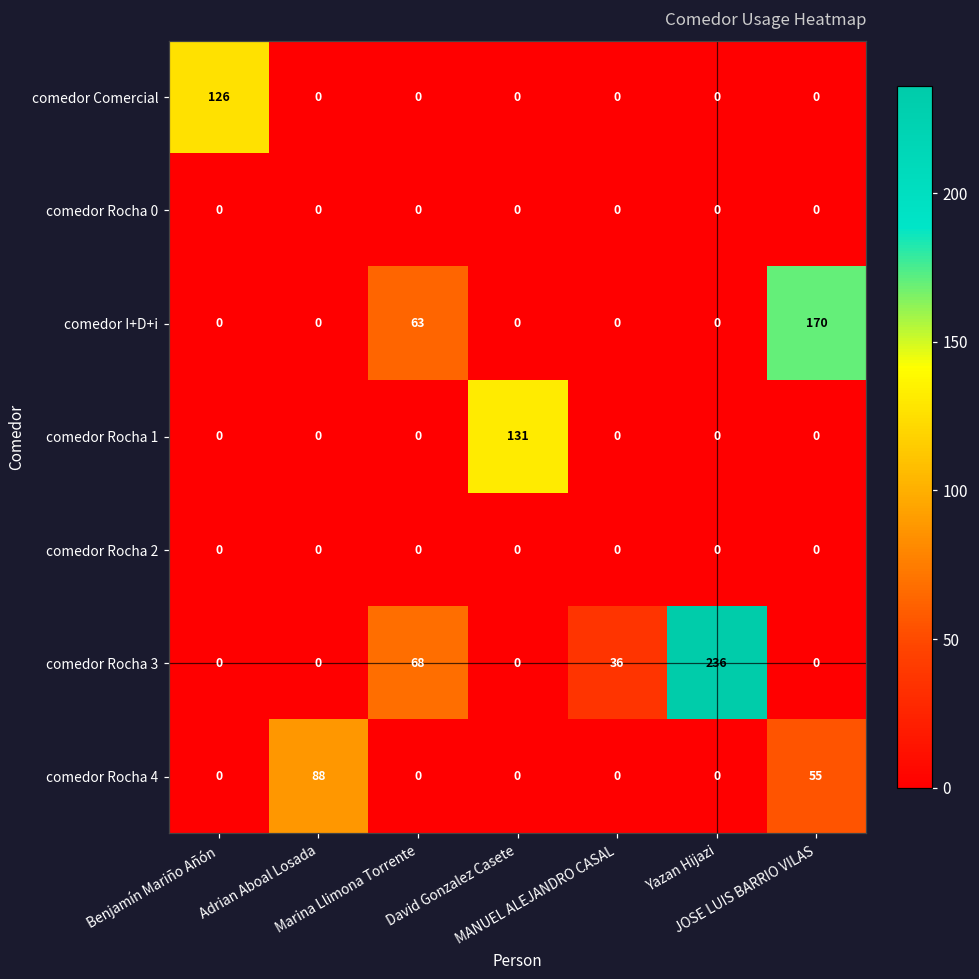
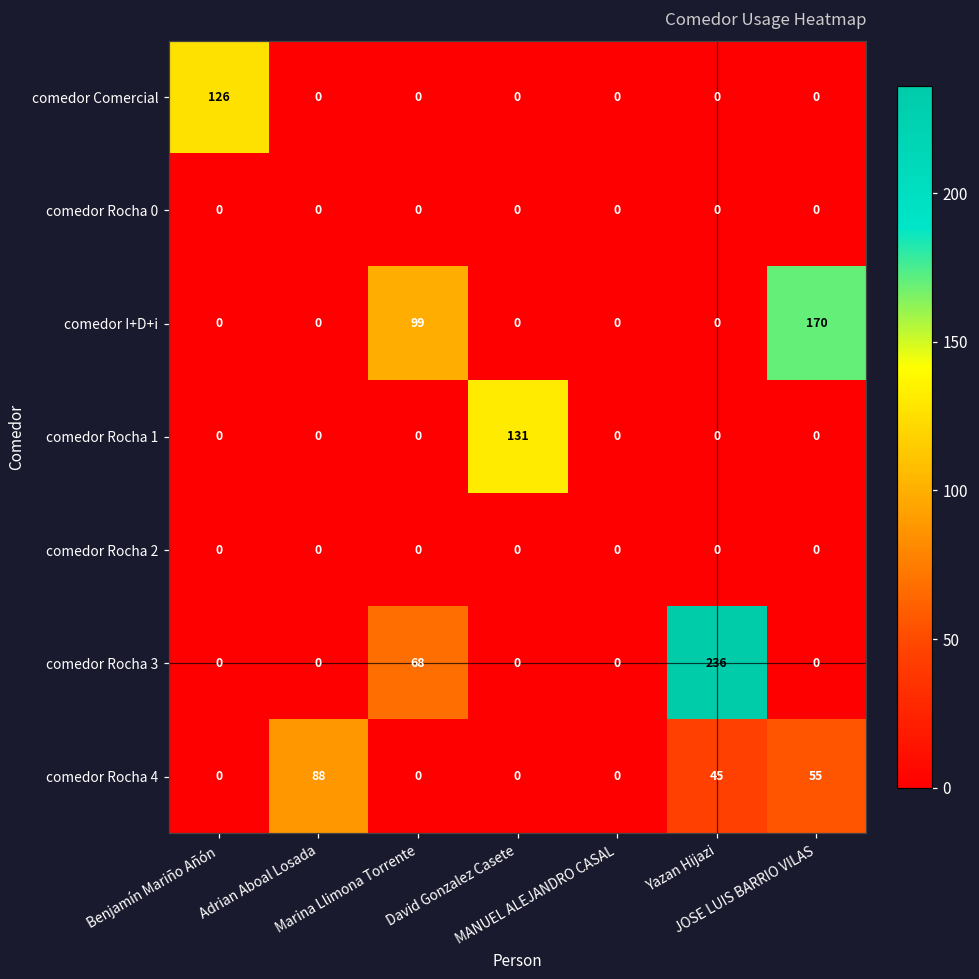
  {
    "comedor Comercial": {
      "Benjamín Mariño Añón": 126,
      "Adrian Aboal Losada": 0,
      "Marina Llimona Torrente": 0,
      "David Gonzalez Casete": 0,
      "MANUEL ALEJANDRO CASAL": 0,
      "Yazan Hijazi": 0,
      "JOSE LUIS BARRIO VILAS": 0
    },
    "comedor Rocha 0": {
      "Benjamín Mariño Añón": 0,
      "Adrian Aboal Losada": 0,
      "Marina Llimona Torrente": 0,
      "David Gonzalez Casete": 0,
      "MANUEL ALEJANDRO CASAL": 0,
      "Yazan Hijazi": 0,
      "JOSE LUIS BARRIO VILAS": 0
    },
    "comedor I+D+i": {
      "Benjamín Mariño Añón": 0,
      "Adrian Aboal Losada": 0,
-     "Marina Llimona Torrente": 63,
+     "Marina Llimona Torrente": 99,
      "David Gonzalez Casete": 0,
      "MANUEL ALEJANDRO CASAL": 0,
      "Yazan Hijazi": 0,
      "JOSE LUIS BARRIO VILAS": 170
    },
    "comedor Rocha 1": {
      "Benjamín Mariño Añón": 0,
      "Adrian Aboal Losada": 0,
      "Marina Llimona Torrente": 0,
      "David Gonzalez Casete": 131,
      "MANUEL ALEJANDRO CASAL": 0,
      "Yazan Hijazi": 0,
      "JOSE LUIS BARRIO VILAS": 0
    },
    "comedor Rocha 2": {
      "Benjamín Mariño Añón": 0,
      "Adrian Aboal Losada": 0,
      "Marina Llimona Torrente": 0,
      "David Gonzalez Casete": 0,
      "MANUEL ALEJANDRO CASAL": 0,
      "Yazan Hijazi": 0,
      "JOSE LUIS BARRIO VILAS": 0
    },
    "comedor Rocha 3": {
      "Benjamín Mariño Añón": 0,
      "Adrian Aboal Losada": 0,
      "Marina Llimona Torrente": 68,
      "David Gonzalez Casete": 0,
-     "MANUEL ALEJANDRO CASAL": 36,
+     "MANUEL ALEJANDRO CASAL": 0,
      "Yazan Hijazi": 236,
      "JOSE LUIS BARRIO VILAS": 0
    },
    "comedor Rocha 4": {
      "Benjamín Mariño Añón": 0,
      "Adrian Aboal Losada": 88,
      "Marina Llimona Torrente": 0,
      "David Gonzalez Casete": 0,
      "MANUEL ALEJANDRO CASAL": 0,
-     "Yazan Hijazi": 0,
+     "Yazan Hijazi": 45,
      "JOSE LUIS BARRIO VILAS": 55
    }
  }
